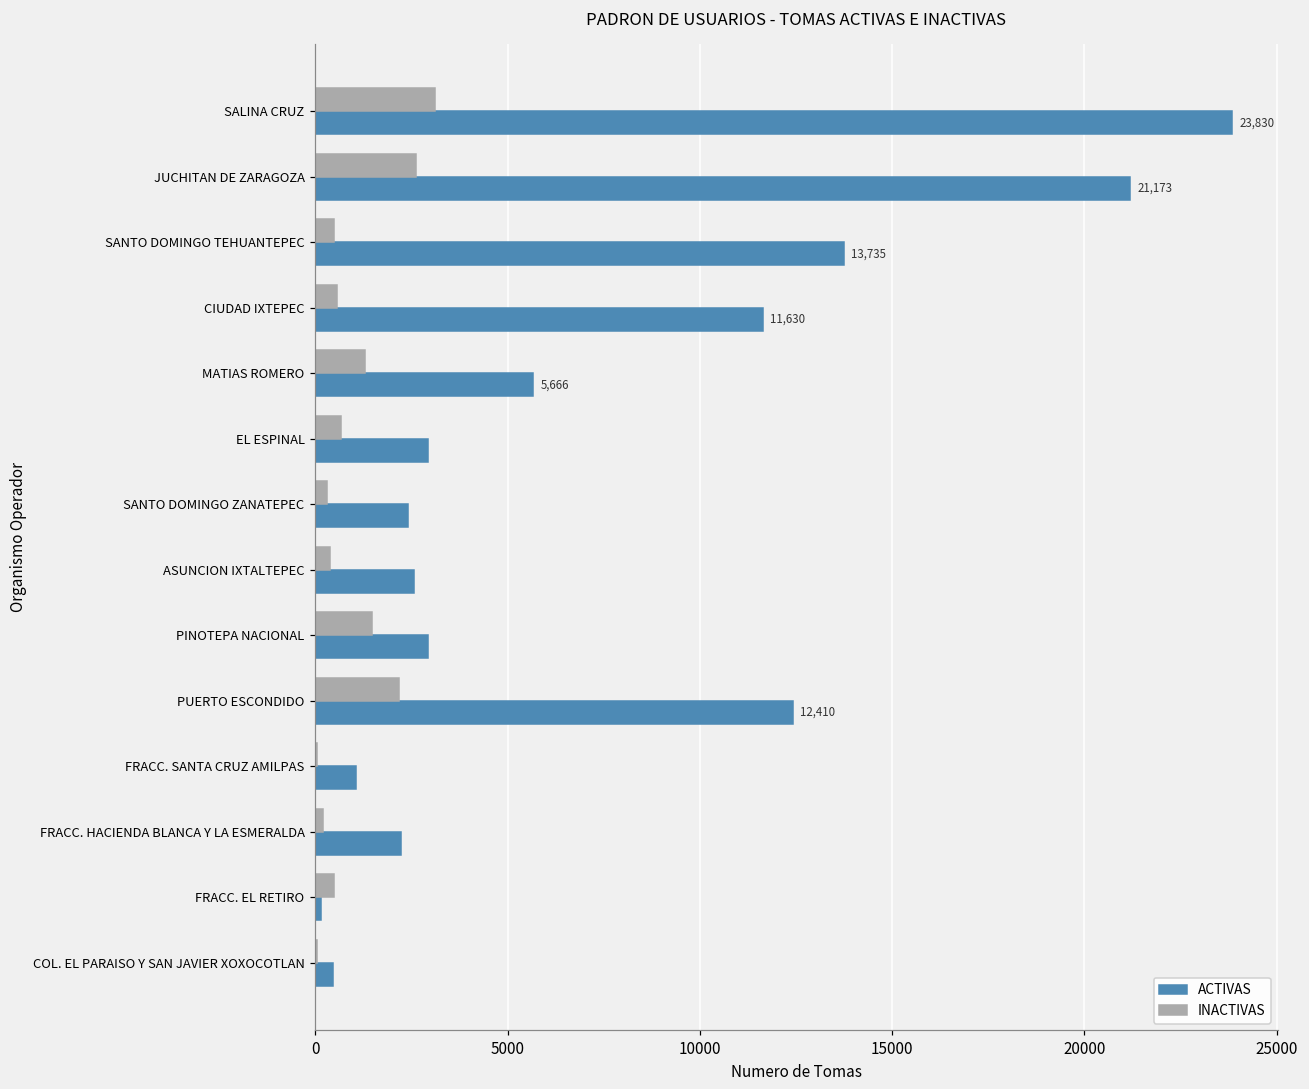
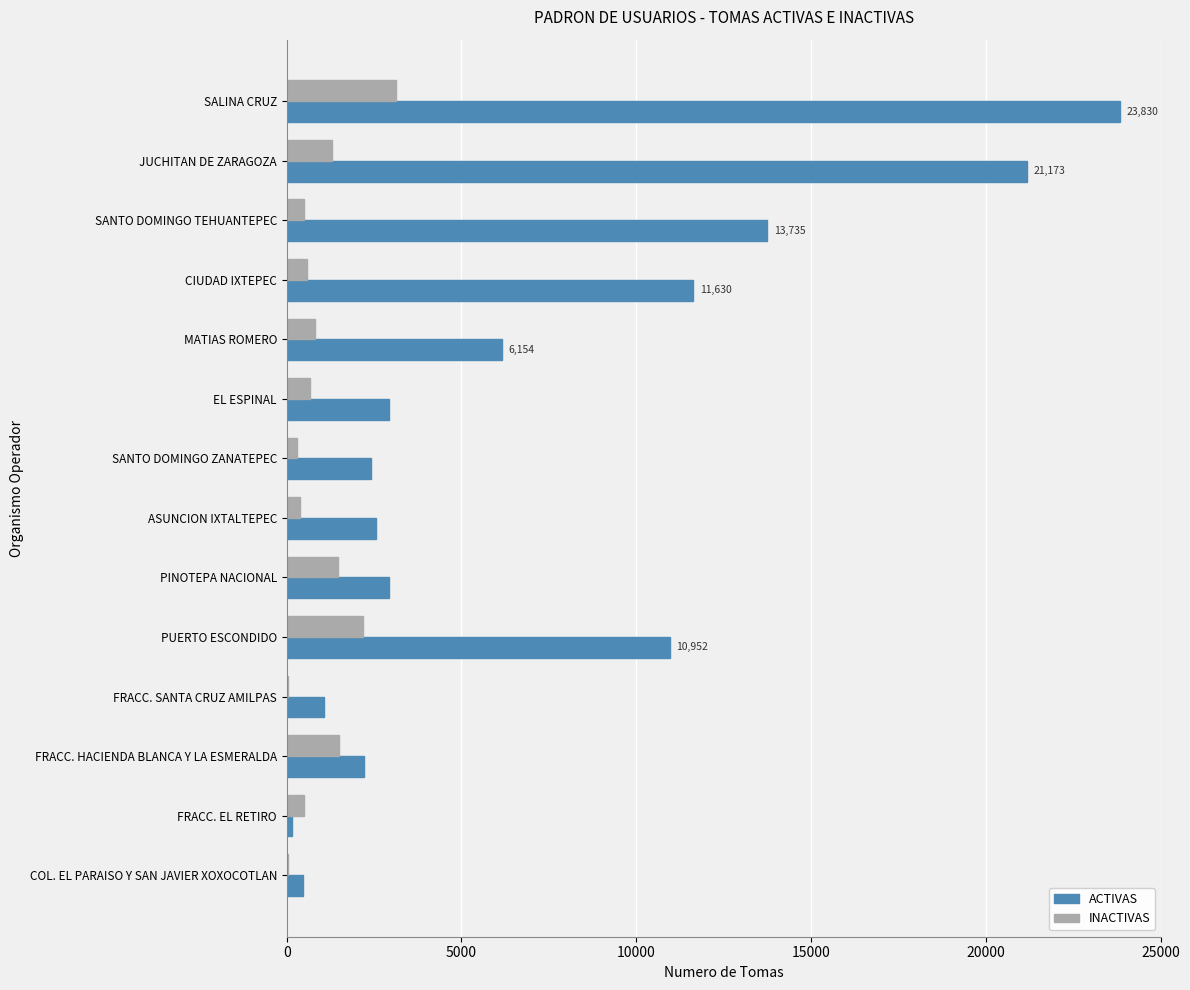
  {
    "ACTIVAS": {
      "SALINA CRUZ": "23,830",
      "JUCHITAN DE ZARAGOZA": "21,173",
      "SANTO DOMINGO TEHUANTEPEC": "13,735",
      "CIUDAD IXTEPEC": "11,630",
-     "MATIAS ROMERO": "5,666",
-     "PUERTO ESCONDIDO": "12,410"
+     "MATIAS ROMERO": "6,154",
+     "PUERTO ESCONDIDO": "10,952"
    },
    "INACTIVAS": {
      "SALINA CRUZ": "3100",
-     "JUCHITAN DE ZARAGOZA": "2600",
+     "JUCHITAN DE ZARAGOZA": "1300",
      "SANTO DOMINGO TEHUANTEPEC": "500",
      "CIUDAD IXTEPEC": "600",
-     "MATIAS ROMERO": "1300",
+     "MATIAS ROMERO": "800",
      "EL ESPINAL": "700",
      "SANTO DOMINGO ZANATEPEC": "300",
      "ASUNCION IXTALTEPEC": "400",
      "PINOTEPA NACIONAL": "1500",
      "PUERTO ESCONDIDO": "2200",
-     "FRACC. HACIENDA BLANCA Y LA ESMERALDA": "200",
+     "FRACC. HACIENDA BLANCA Y LA ESMERALDA": "1500",
      "FRACC. EL RETIRO": "500"
    }
  }
